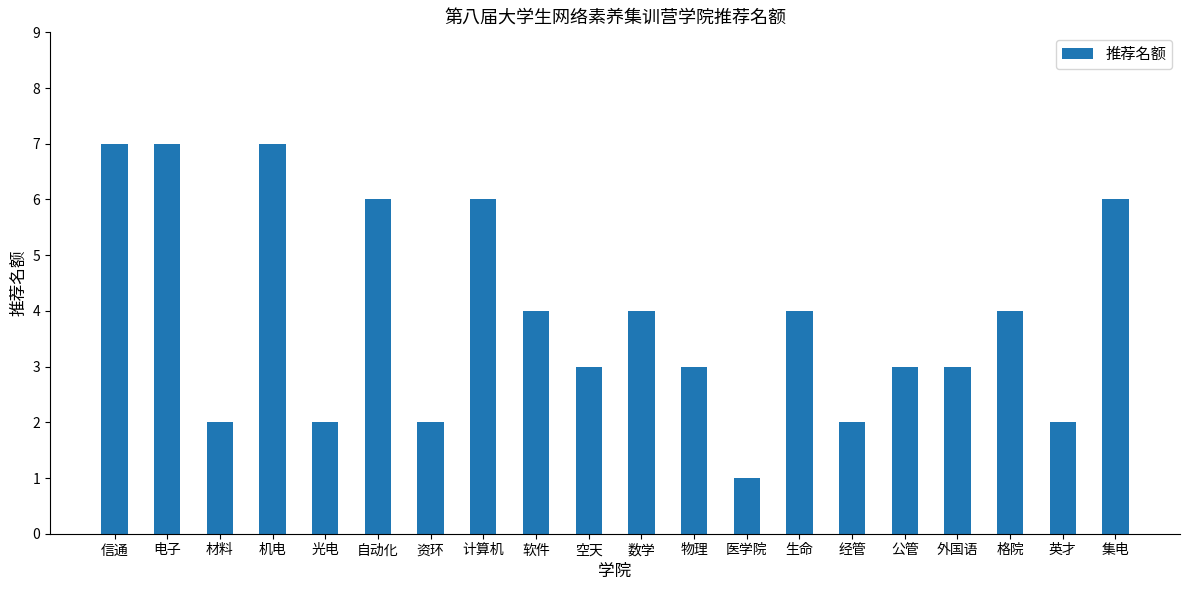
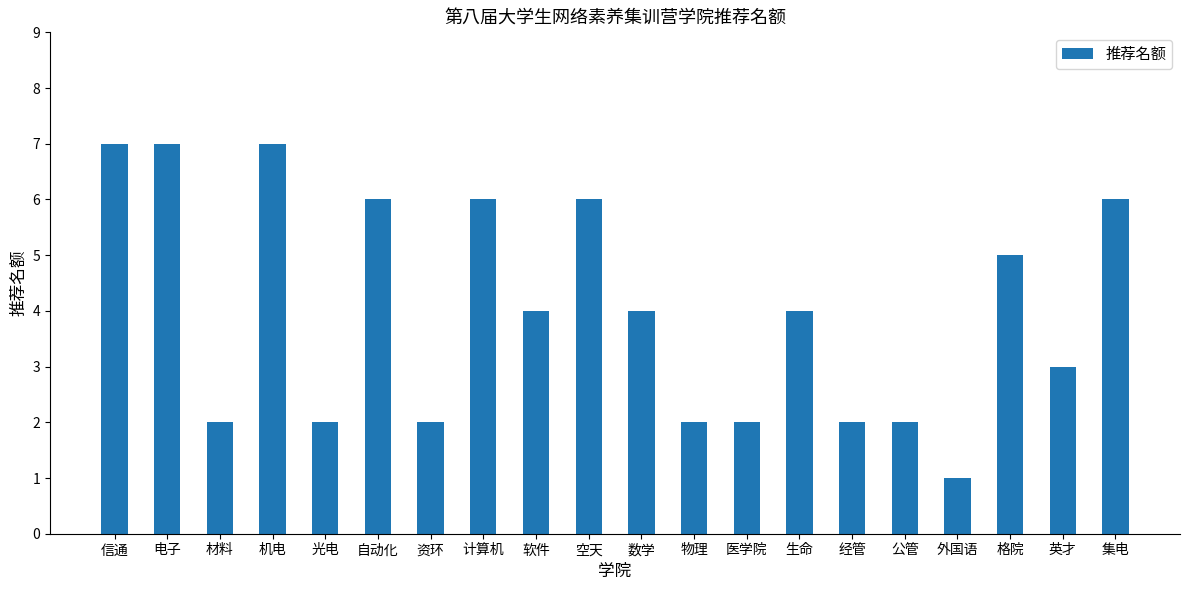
  {
    "信通": 7,
    "电子": 7,
    "材料": 2,
    "机电": 7,
    "光电": 2,
    "自动化": 6,
    "资环": 2,
    "计算机": 6,
    "软件": 4,
-   "空天": 3,
+   "空天": 6,
    "数学": 4,
-   "物理": 3,
-   "医学院": 1,
+   "物理": 2,
+   "医学院": 2,
    "生命": 4,
    "经管": 2,
-   "公管": 3,
-   "外国语": 3,
-   "格院": 4,
-   "英才": 2,
+   "公管": 2,
+   "外国语": 1,
+   "格院": 5,
+   "英才": 3,
    "集电": 6
  }
